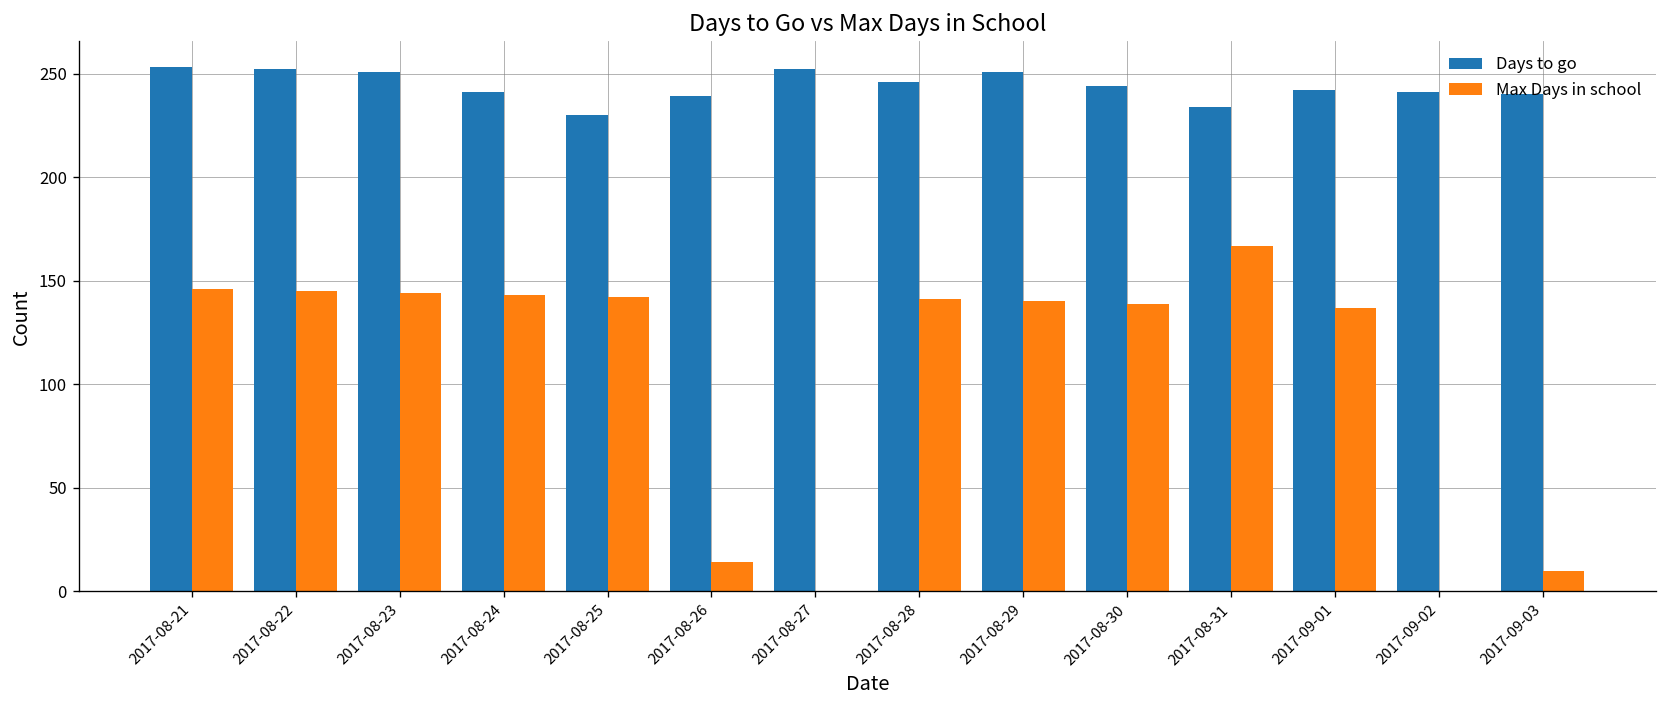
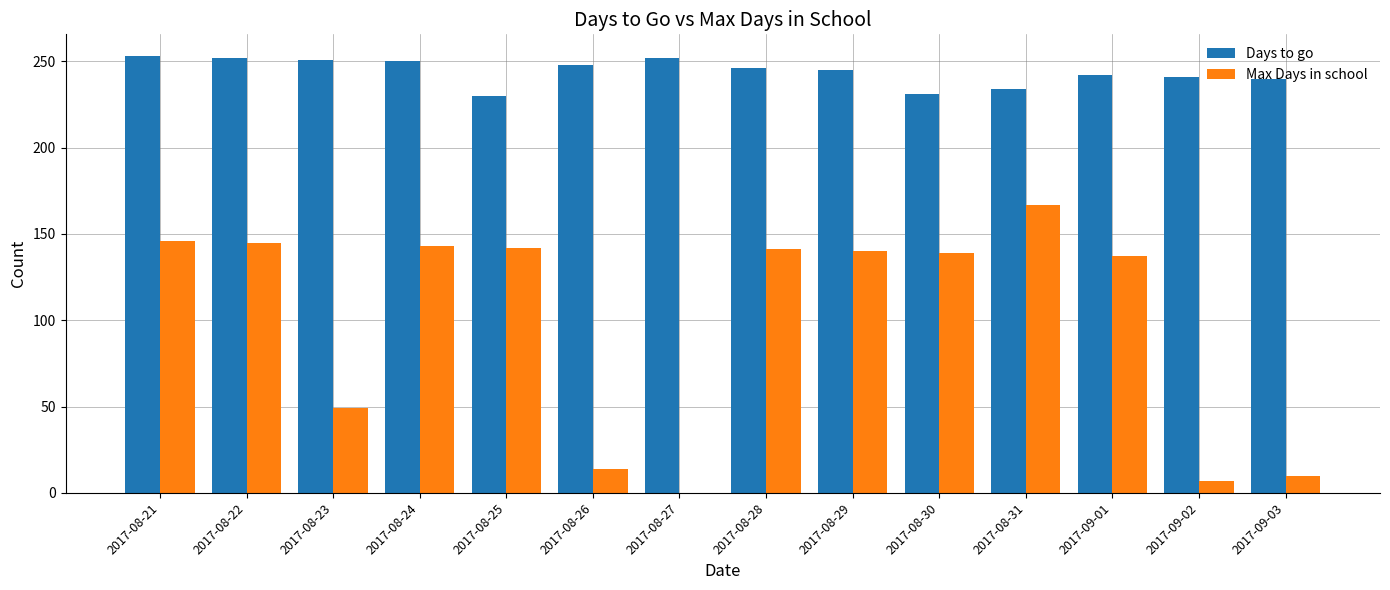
  {
    "Days to go": {
      "2017-08-21": 253,
      "2017-08-22": 252,
      "2017-08-23": 251,
-     "2017-08-24": 241,
+     "2017-08-24": 250,
      "2017-08-25": 230,
-     "2017-08-26": 239,
+     "2017-08-26": 248,
      "2017-08-27": 252,
      "2017-08-28": 246,
-     "2017-08-29": 251,
-     "2017-08-30": 244,
+     "2017-08-29": 245,
+     "2017-08-30": 231,
      "2017-08-31": 234,
      "2017-09-01": 242,
      "2017-09-02": 241,
      "2017-09-03": 240
    },
    "Max Days in school": {
      "2017-08-21": 146,
      "2017-08-22": 145,
-     "2017-08-23": 144,
+     "2017-08-23": 49,
      "2017-08-24": 143,
      "2017-08-25": 142,
      "2017-08-26": 14,
      "2017-08-27": 0,
      "2017-08-28": 141,
      "2017-08-29": 140,
      "2017-08-30": 139,
      "2017-08-31": 167,
      "2017-09-01": 137,
-     "2017-09-02": 0,
+     "2017-09-02": 7,
      "2017-09-03": 10
    }
  }
